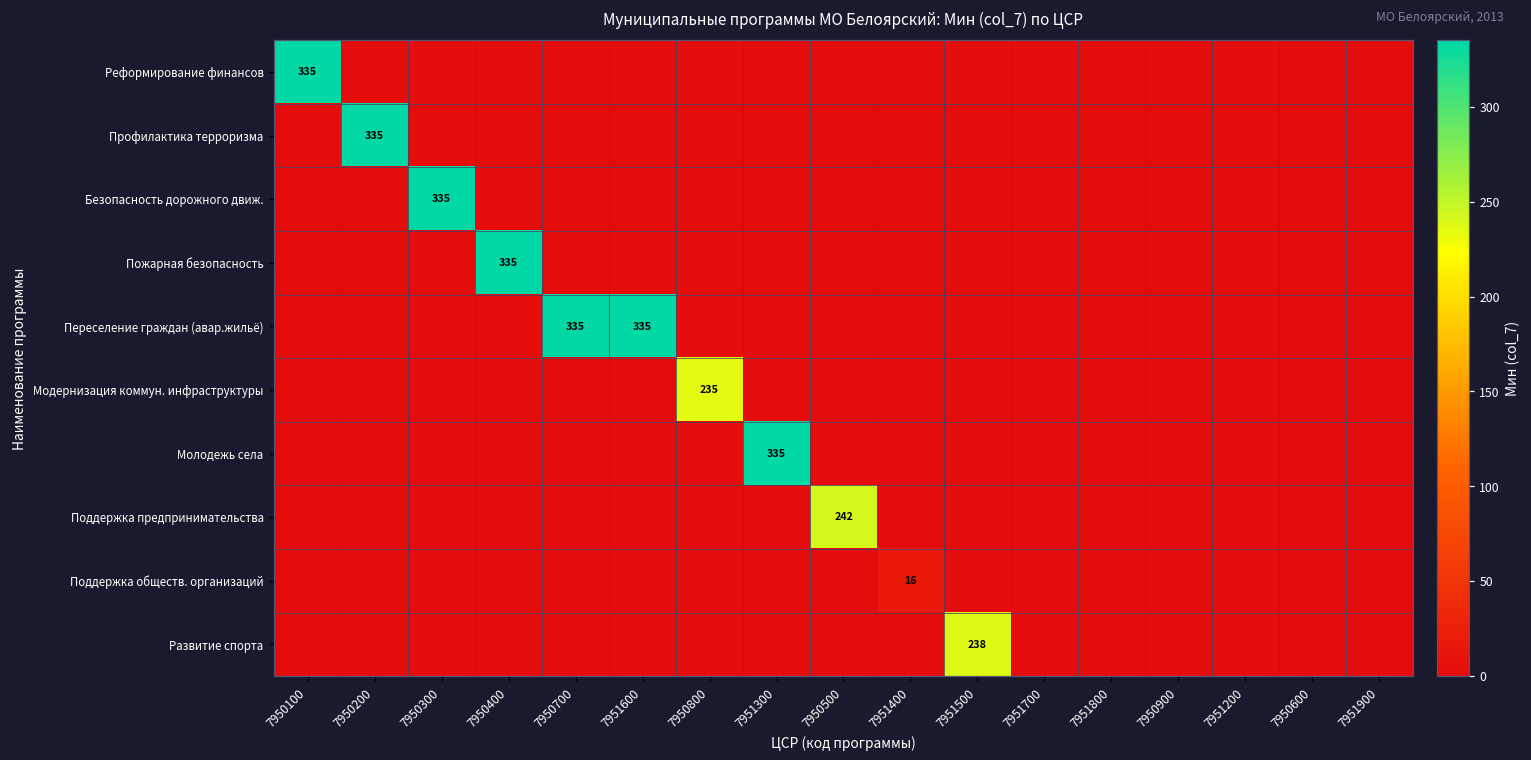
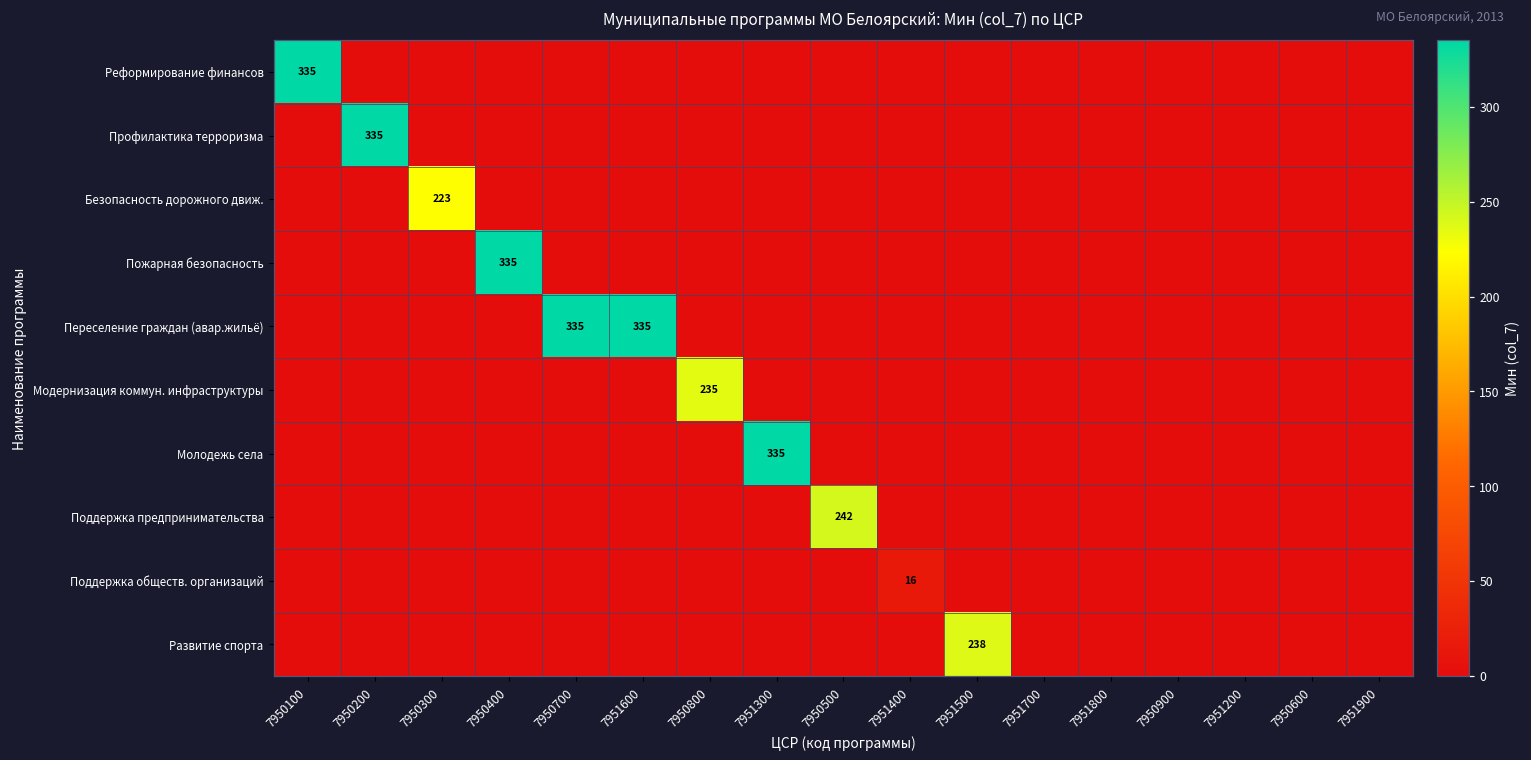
  {
    "Реформирование финансов": {
      "7950100": 335
    },
    "Профилактика терроризма": {
      "7950200": 335
    },
    "Безопасность дорожного движ.": {
-     "7950300": 335
+     "7950300": 223
    },
    "Пожарная безопасность": {
      "7950400": 335
    },
    "Переселение граждан (авар.жильё)": {
      "7950700": 335,
      "7951600": 335
    },
    "Модернизация коммун. инфраструктуры": {
      "7950800": 235
    },
    "Молодежь села": {
      "7951300": 335
    },
    "Поддержка предпринимательства": {
      "7950500": 242
    },
    "Поддержка обществ. организаций": {
      "7951400": 16
    },
    "Развитие спорта": {
      "7951500": 238
    }
  }
